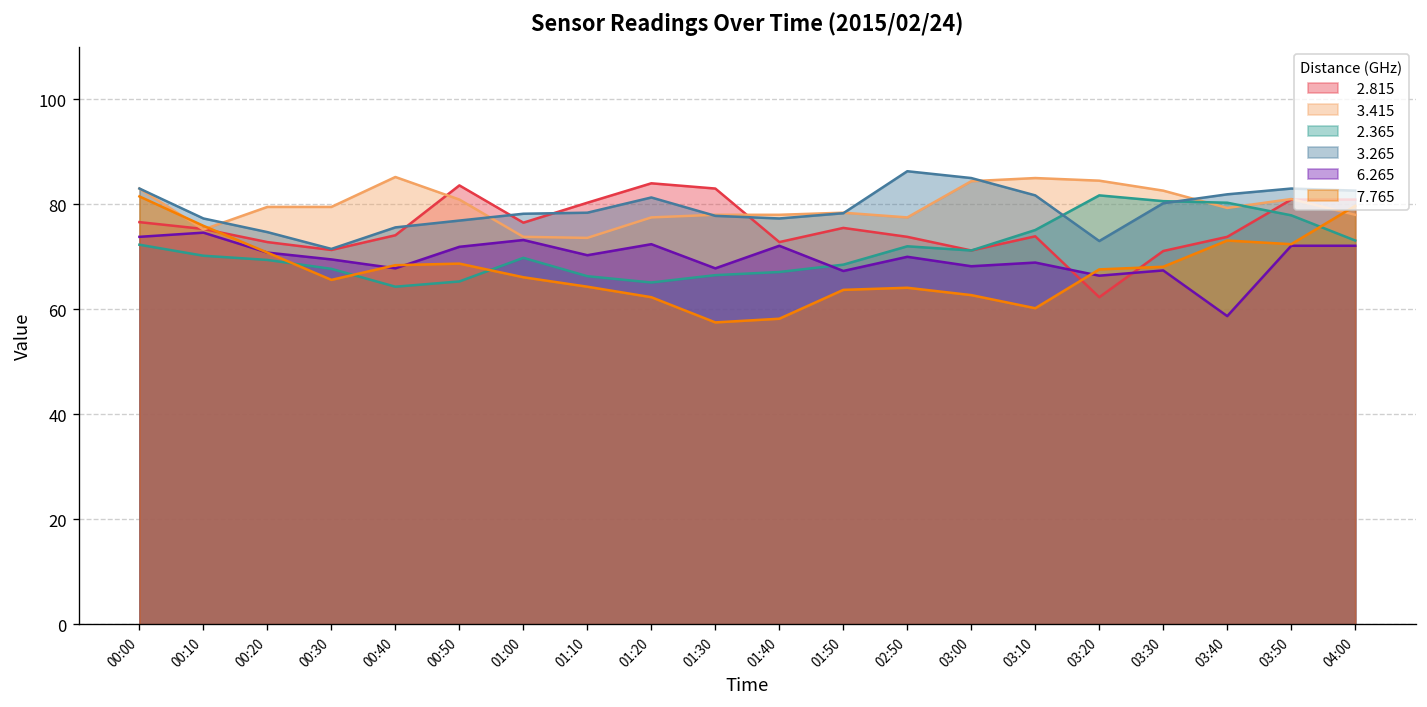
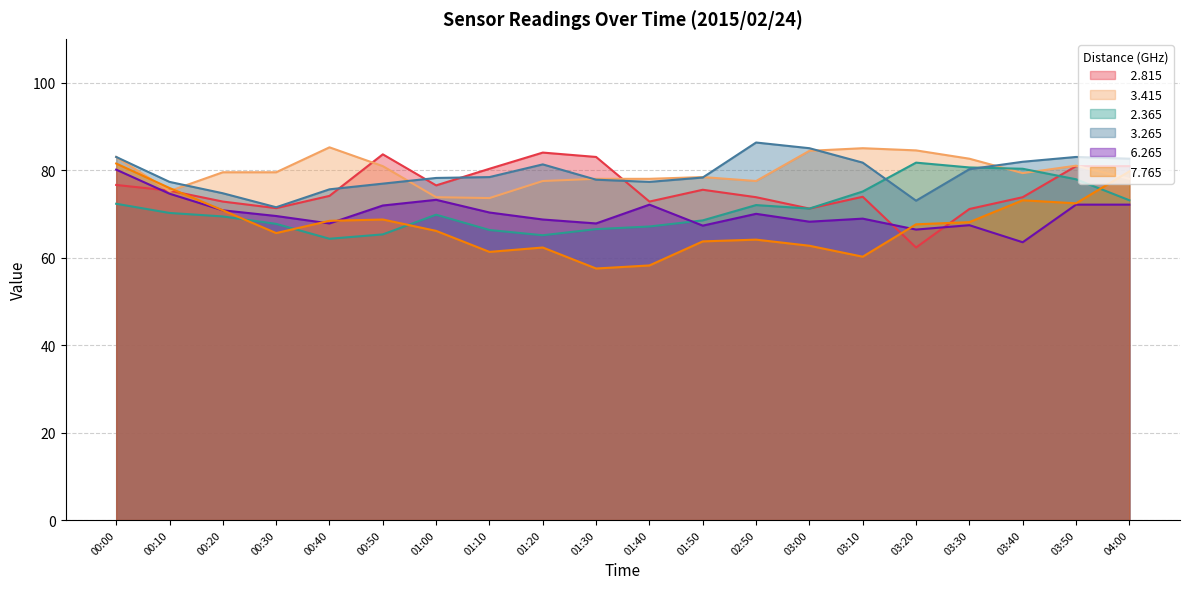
  {
    "2.815": {
      "00:00": 77,
      "00:20": 73,
      "00:40": 74,
      "00:50": 84,
      "01:00": 77,
      "01:10": 80,
      "01:20": 84,
      "01:30": 83,
      "01:40": 73,
      "01:50": 76,
      "02:50": 74,
      "03:10": 74,
      "03:20": 62,
      "03:30": 71,
      "03:40": 74
    },
    "3.415": {
      "00:20": 80,
      "00:30": 80,
      "00:40": 85,
      "00:50": 81,
      "01:00": 74,
      "01:10": 74,
      "01:20": 78,
      "01:40": 78,
      "02:50": 78,
      "03:00": 84,
      "03:10": 85,
      "03:20": 85,
      "03:30": 83,
      "03:40": 79
    },
    "6.265": {
-     "00:00": 74,
+     "00:00": 80,
      "00:10": 75,
      "00:30": 70,
      "00:40": 68,
      "00:50": 72,
      "01:00": 73,
      "01:10": 70,
-     "01:20": 72,
+     "01:20": 69,
      "01:30": 68,
      "01:40": 72,
      "01:50": 67,
      "02:50": 70,
      "03:00": 68,
      "03:10": 69,
      "03:20": 66,
      "03:30": 67,
-     "03:40": 59,
+     "03:40": 64,
      "04:00": 72
    },
    "7.765": {
      "00:00": 82,
      "00:10": 76,
      "00:30": 66,
      "00:40": 68,
      "00:50": 69,
      "01:00": 66,
-     "01:10": 64,
+     "01:10": 61,
      "01:20": 62,
      "01:30": 58,
      "01:40": 58,
      "01:50": 64,
      "02:50": 64,
      "03:00": 63,
      "03:10": 60,
      "03:20": 68,
      "03:30": 68,
      "03:40": 73
    }
  }
